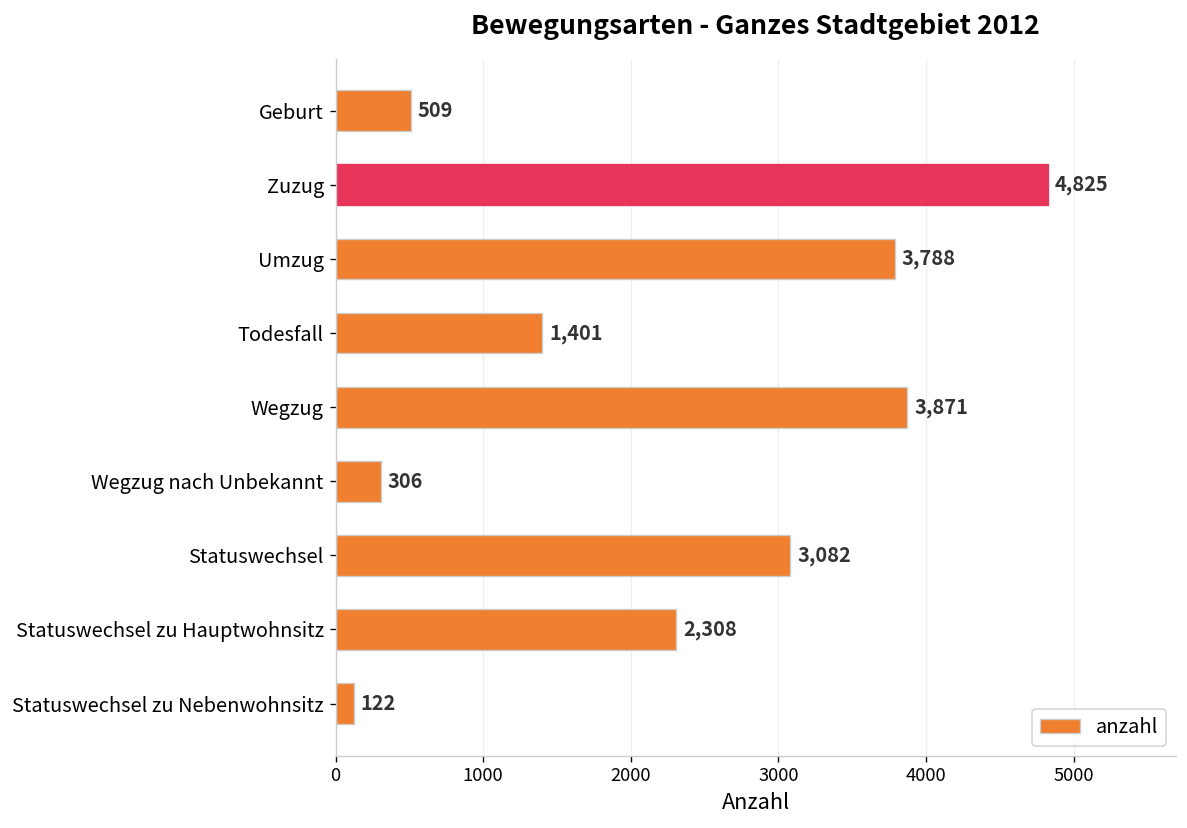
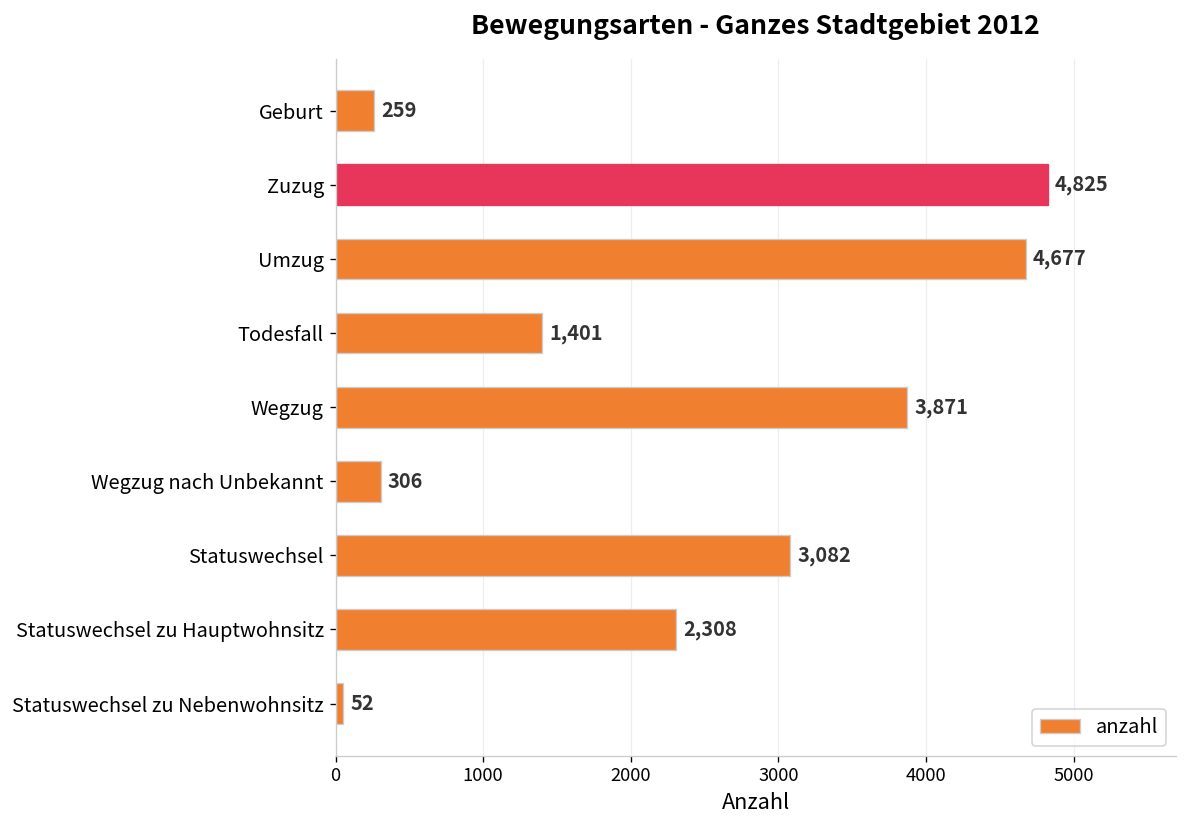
  {
-   "Geburt": "509",
+   "Geburt": "259",
    "Zuzug": "4,825",
-   "Umzug": "3,788",
+   "Umzug": "4,677",
    "Todesfall": "1,401",
    "Wegzug": "3,871",
    "Wegzug nach Unbekannt": "306",
    "Statuswechsel": "3,082",
    "Statuswechsel zu Hauptwohnsitz": "2,308",
-   "Statuswechsel zu Nebenwohnsitz": "122"
+   "Statuswechsel zu Nebenwohnsitz": "52"
  }
